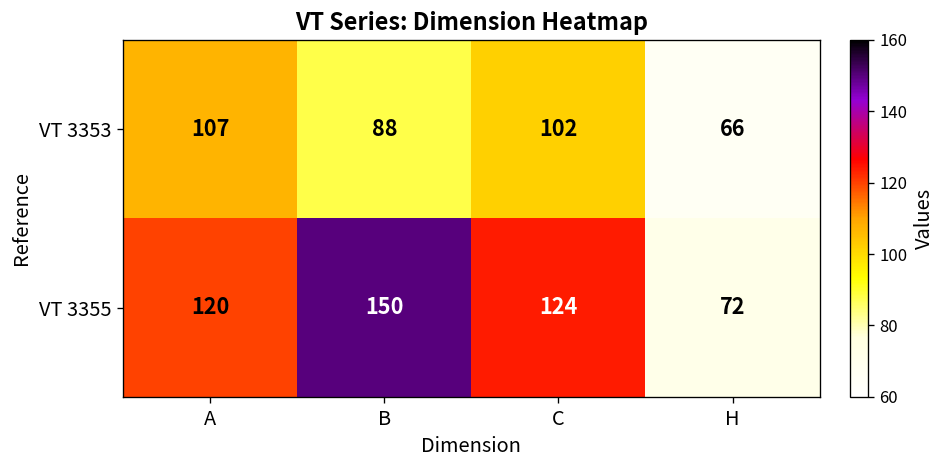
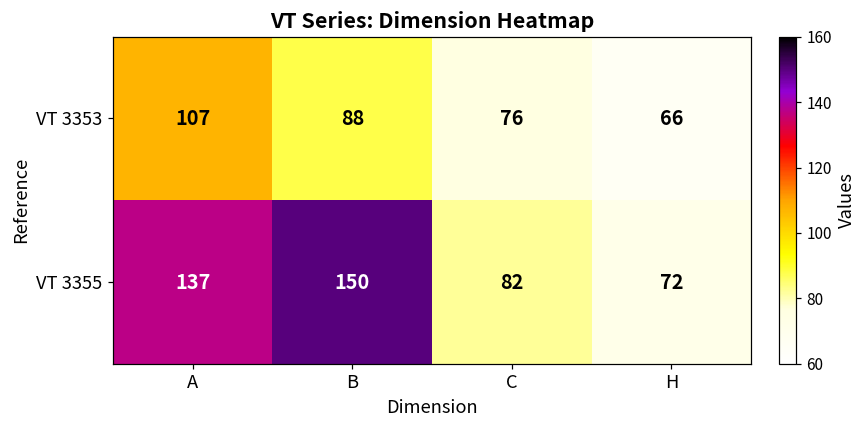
  {
    "VT 3353": {
      "A": 107,
      "B": 88,
-     "C": 102,
+     "C": 76,
      "H": 66
    },
    "VT 3355": {
-     "A": 120,
+     "A": 137,
      "B": 150,
-     "C": 124,
+     "C": 82,
      "H": 72
    }
  }
